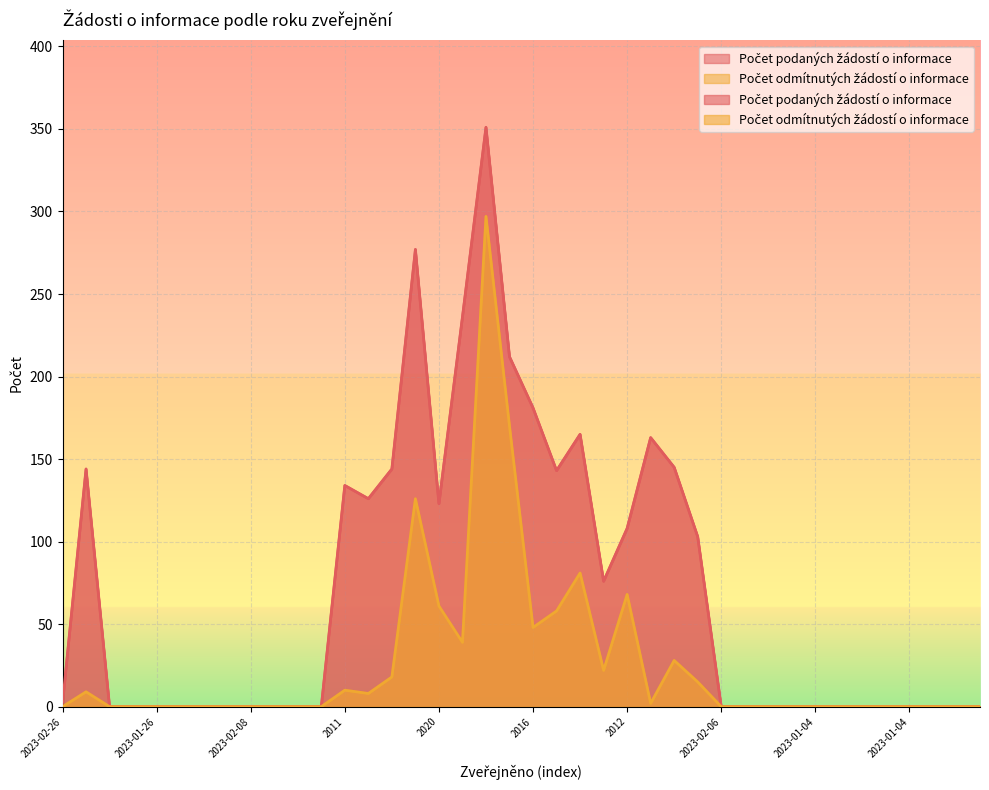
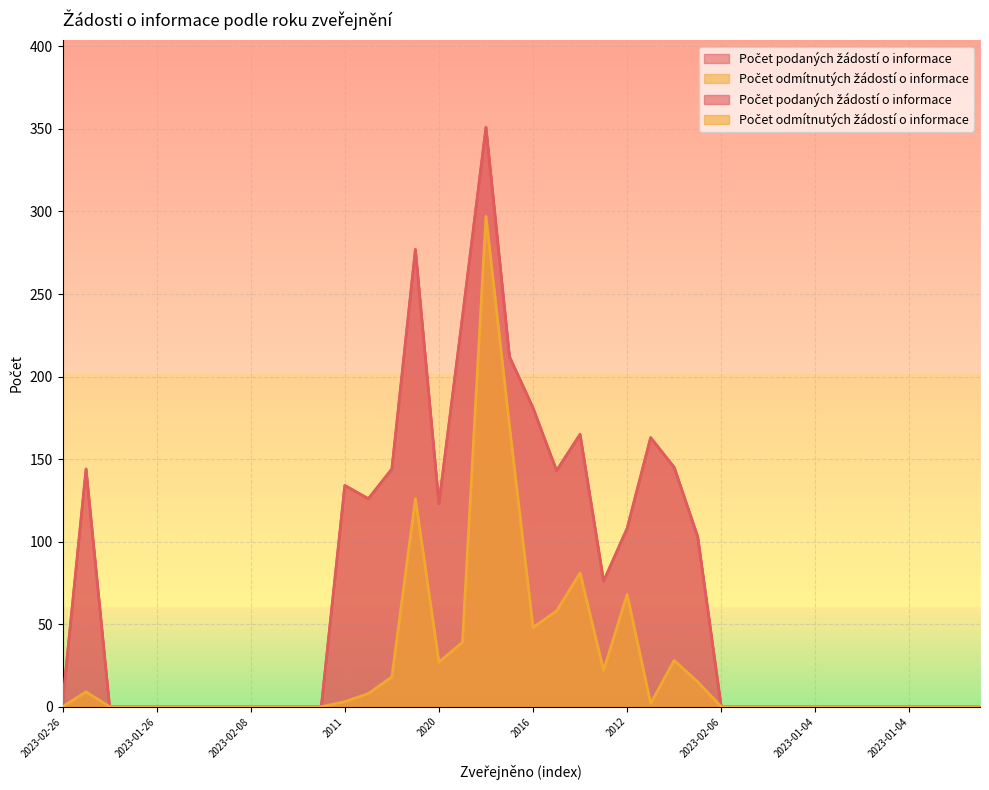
  {
    "Počet podaných žádostí o informace": {
      "2023-02-26": 2,
      "2011": 134,
      "2020": 123,
      "2016": 181,
      "2012": 108
    },
    "Počet odmítnutých žádostí o informace": {
      "2023-02-26": 0,
-     "2011": 10,
-     "2020": 61,
+     "2011": 3,
+     "2020": 27,
      "2016": 48,
      "2012": 68
    }
  }
